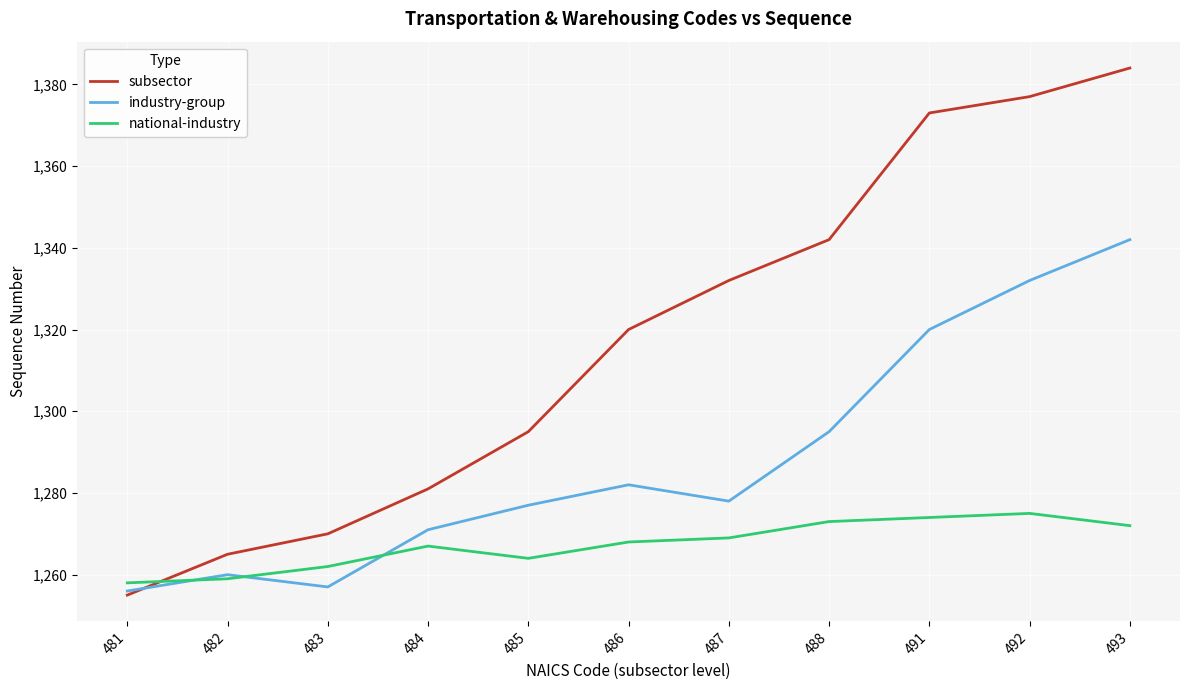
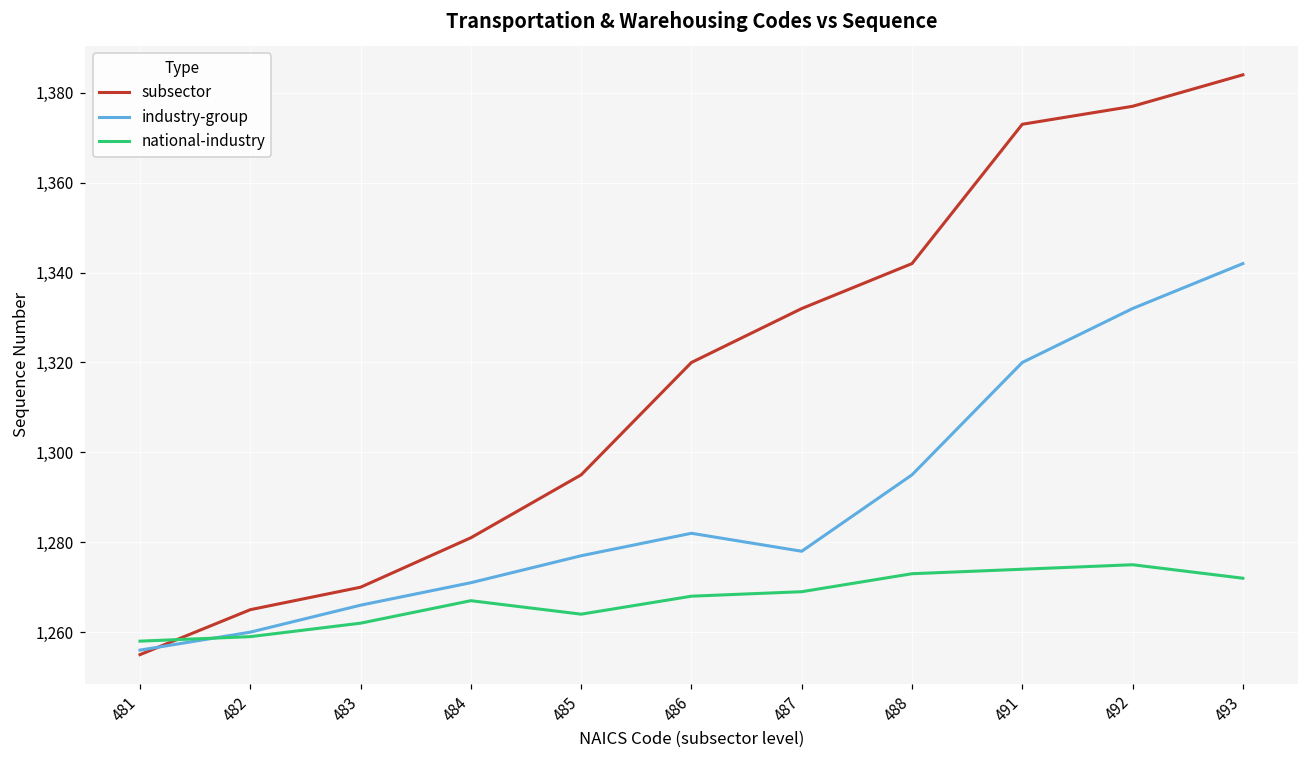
  {
    "subsector": {
      "481": "1,255",
      "482": "1,265",
      "483": "1,270",
      "484": "1,281",
      "485": "1,295",
      "486": "1,320",
      "487": "1,332",
      "488": "1,342",
      "491": "1,373",
      "492": "1,377",
      "493": "1,384"
    },
    "industry-group": {
      "481": "1,256",
      "482": "1,260",
-     "483": "1,257",
+     "483": "1,266",
      "484": "1,271",
      "485": "1,277",
      "486": "1,282",
      "487": "1,278",
      "488": "1,295",
      "491": "1,320",
      "492": "1,332",
      "493": "1,342"
    },
    "national-industry": {
      "481": "1,258",
      "482": "1,259",
      "483": "1,262",
      "484": "1,267",
      "485": "1,264",
      "486": "1,268",
      "487": "1,269",
      "488": "1,273",
      "491": "1,274",
      "492": "1,275",
      "493": "1,272"
    }
  }
